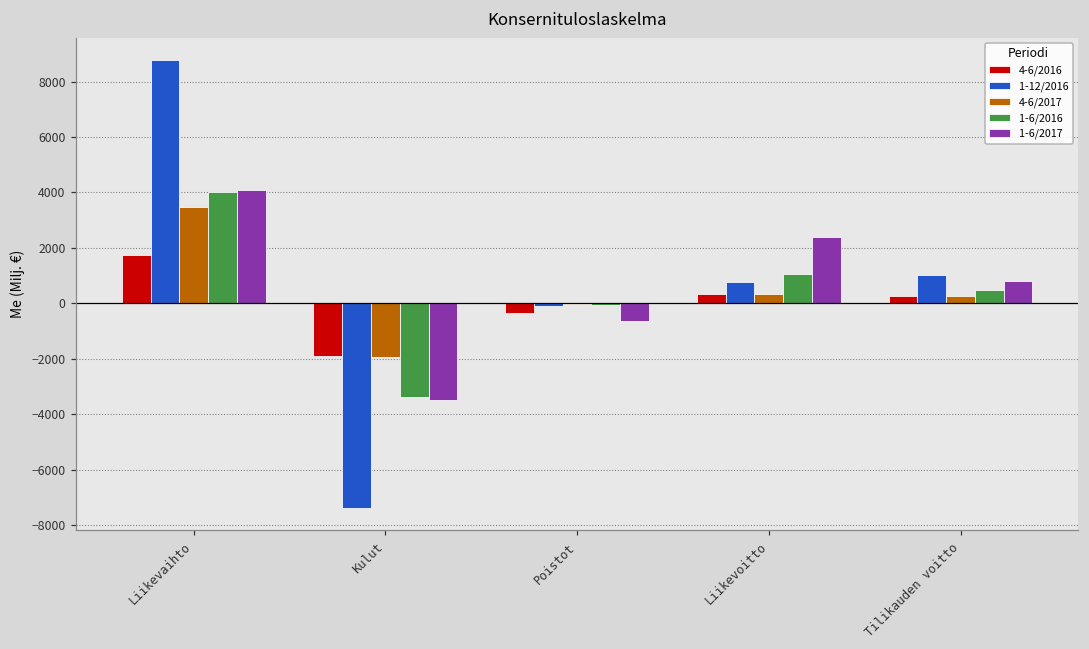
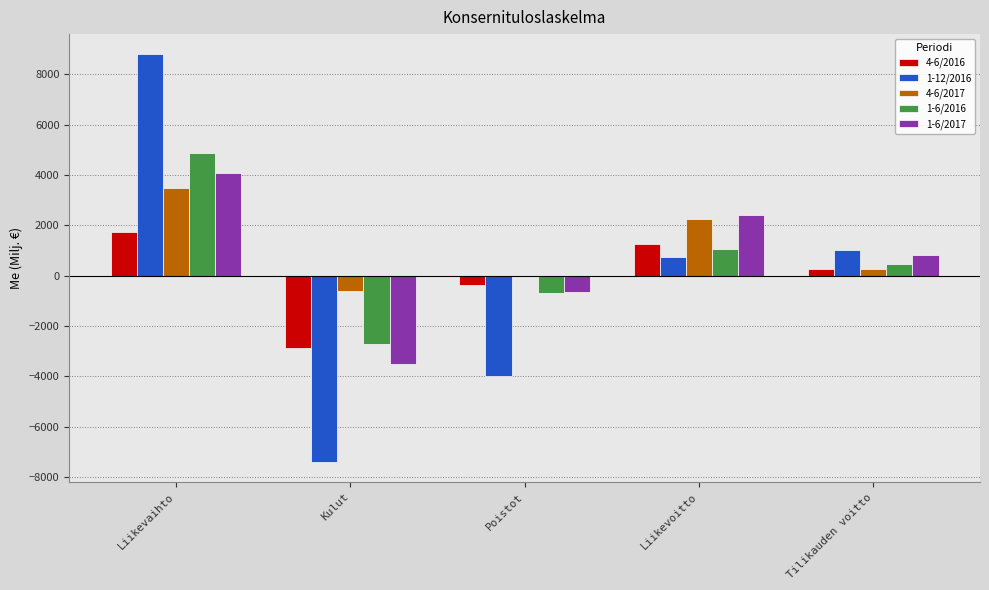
  {
    "4-6/2016": {
      "Liikevaihto": 1700,
-     "Kulut": -1900,
+     "Kulut": -2900,
      "Poistot": -400,
-     "Liikevoitto": 300,
+     "Liikevoitto": 1300,
      "Tilikauden voitto": 300
    },
    "1-12/2016": {
      "Liikevaihto": 8800,
      "Kulut": -7400,
-     "Poistot": -100,
+     "Poistot": -4000,
      "Liikevoitto": 800,
      "Tilikauden voitto": 1000
    },
    "4-6/2017": {
      "Liikevaihto": 3500,
-     "Kulut": -1900,
-     "Liikevoitto": 300,
+     "Kulut": -600,
+     "Liikevoitto": 2200,
      "Tilikauden voitto": 300
    },
    "1-6/2016": {
-     "Liikevaihto": 4000,
-     "Kulut": -3400,
-     "Poistot": -100,
+     "Liikevaihto": 4900,
+     "Kulut": -2700,
+     "Poistot": -700,
      "Liikevoitto": 1100,
      "Tilikauden voitto": 500
    },
    "1-6/2017": {
      "Liikevaihto": 4100,
      "Kulut": -3500,
      "Poistot": -600,
      "Liikevoitto": 2400,
      "Tilikauden voitto": 800
    }
  }
